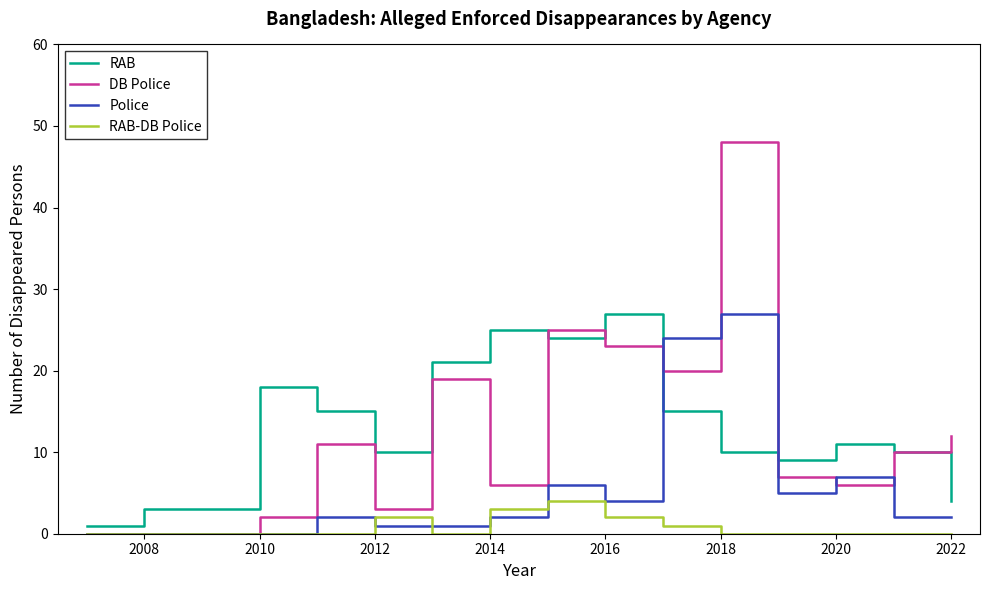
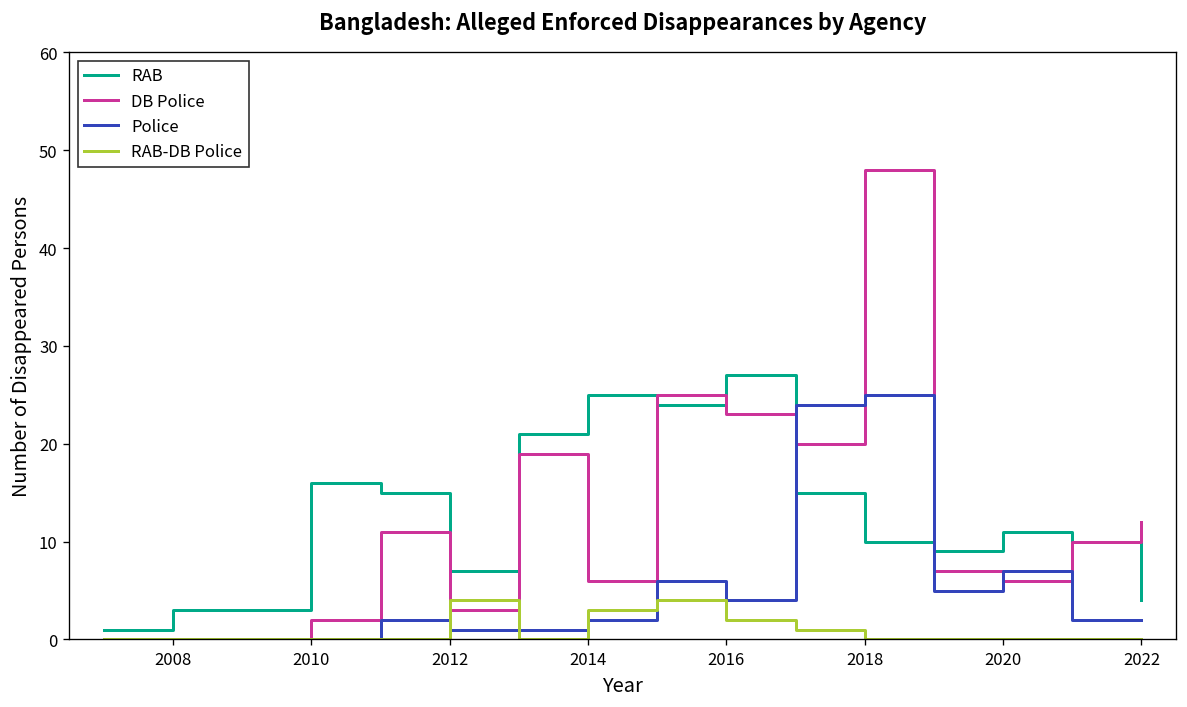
  {
    "RAB": {
      "2008": 3,
-     "2010": 18,
-     "2012": 10,
+     "2010": 16,
+     "2012": 7,
      "2014": 25,
      "2016": 27,
      "2018": 10,
      "2020": 11,
      "2022": 4
    },
    "DB Police": {
      "2010": 2,
      "2012": 3,
      "2014": 6,
      "2016": 23,
      "2018": 48,
      "2020": 6,
      "2022": 12
    },
    "Police": {
      "2012": 1,
      "2014": 2,
      "2016": 4,
-     "2018": 27,
+     "2018": 25,
      "2020": 7,
      "2022": 2
    },
    "RAB-DB Police": {
-     "2012": 2,
+     "2012": 4,
      "2014": 3,
      "2016": 2,
      "2018": 0,
      "2020": 0,
      "2022": 0
    }
  }
